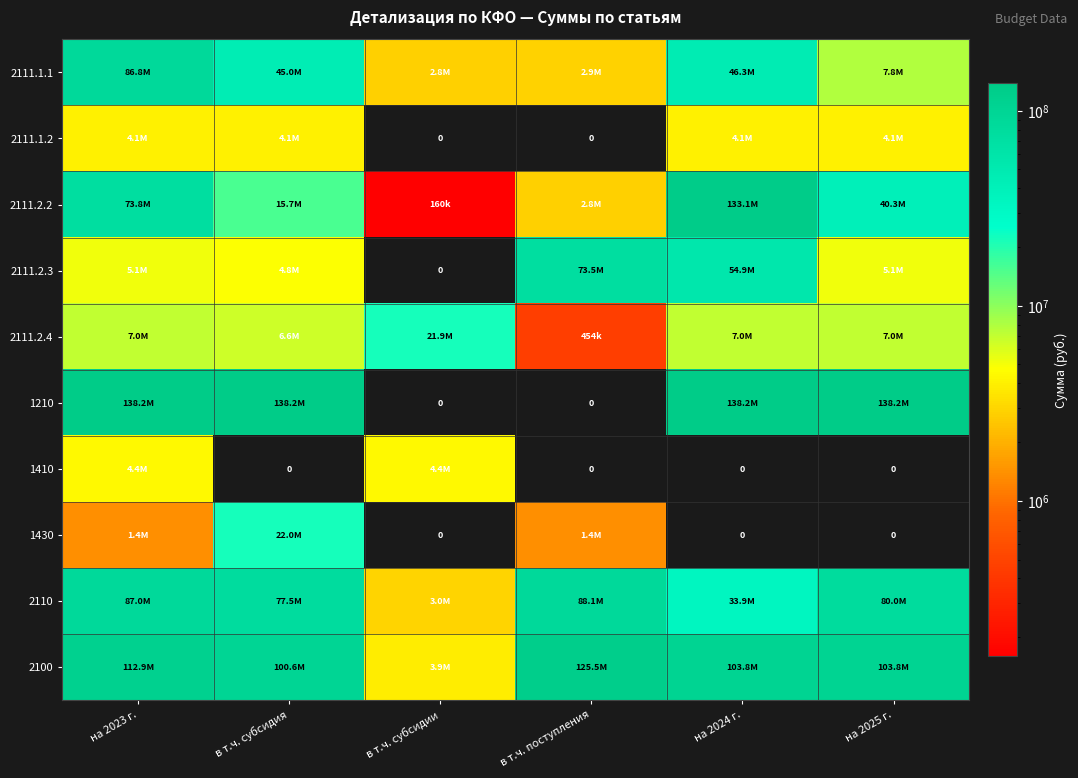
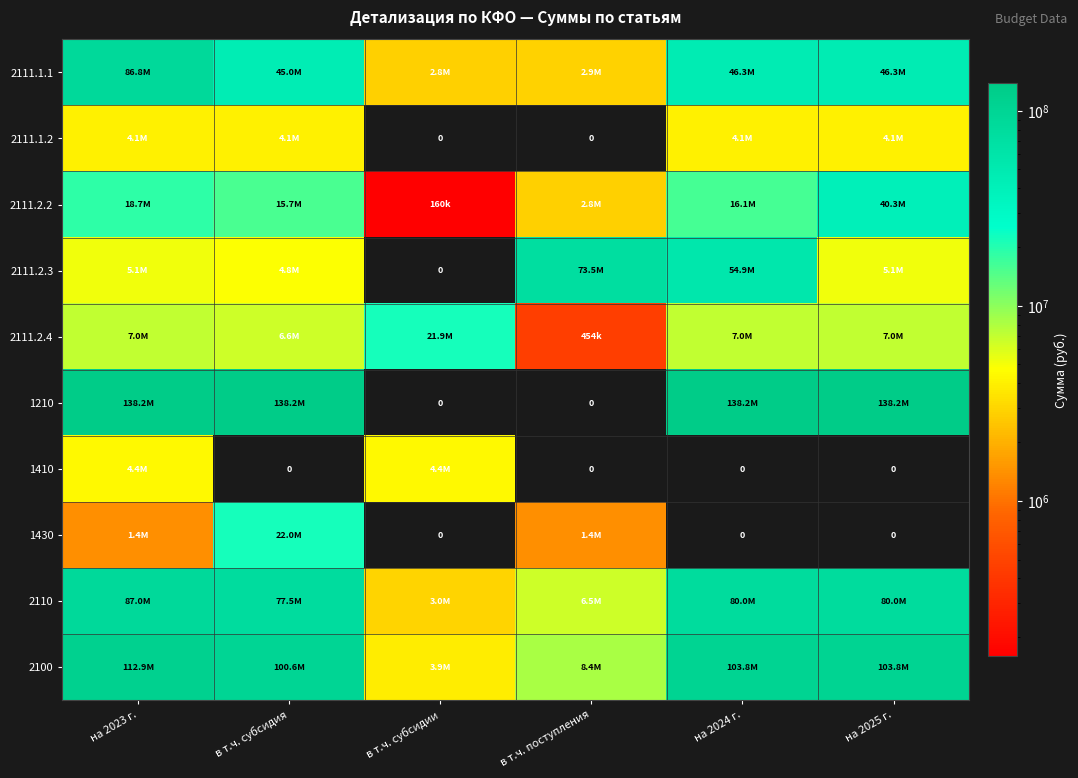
  {
    "2111.1.1": {
      "на 2023 г.": "86.8M",
      "в т.ч. субсидия": "45.0M",
      "в т.ч. субсидии": "2.8M",
      "в т.ч. поступления": "2.9M",
      "на 2024 г.": "46.3M",
-     "на 2025 г.": "7.8M"
+     "на 2025 г.": "46.3M"
    },
    "2111.1.2": {
      "на 2023 г.": "4.1M",
      "в т.ч. субсидия": "4.1M",
      "в т.ч. субсидии": "0",
      "в т.ч. поступления": "0",
      "на 2024 г.": "4.1M",
      "на 2025 г.": "4.1M"
    },
    "2111.2.2": {
-     "на 2023 г.": "73.8M",
+     "на 2023 г.": "18.7M",
      "в т.ч. субсидия": "15.7M",
      "в т.ч. субсидии": "160k",
      "в т.ч. поступления": "2.8M",
-     "на 2024 г.": "133.1M",
+     "на 2024 г.": "16.1M",
      "на 2025 г.": "40.3M"
    },
    "2111.2.3": {
      "на 2023 г.": "5.1M",
      "в т.ч. субсидия": "4.8M",
      "в т.ч. субсидии": "0",
      "в т.ч. поступления": "73.5M",
      "на 2024 г.": "54.9M",
      "на 2025 г.": "5.1M"
    },
    "2111.2.4": {
      "на 2023 г.": "7.0M",
      "в т.ч. субсидия": "6.6M",
      "в т.ч. субсидии": "21.9M",
      "в т.ч. поступления": "454k",
      "на 2024 г.": "7.0M",
      "на 2025 г.": "7.0M"
    },
    "1210": {
      "на 2023 г.": "138.2M",
      "в т.ч. субсидия": "138.2M",
      "в т.ч. субсидии": "0",
      "в т.ч. поступления": "0",
      "на 2024 г.": "138.2M",
      "на 2025 г.": "138.2M"
    },
    "1410": {
      "на 2023 г.": "4.4M",
      "в т.ч. субсидия": "0",
      "в т.ч. субсидии": "4.4M",
      "в т.ч. поступления": "0",
      "на 2024 г.": "0",
      "на 2025 г.": "0"
    },
    "1430": {
      "на 2023 г.": "1.4M",
      "в т.ч. субсидия": "22.0M",
      "в т.ч. субсидии": "0",
      "в т.ч. поступления": "1.4M",
      "на 2024 г.": "0",
      "на 2025 г.": "0"
    },
    "2110": {
      "на 2023 г.": "87.0M",
      "в т.ч. субсидия": "77.5M",
      "в т.ч. субсидии": "3.0M",
-     "в т.ч. поступления": "88.1M",
-     "на 2024 г.": "33.9M",
+     "в т.ч. поступления": "6.5M",
+     "на 2024 г.": "80.0M",
      "на 2025 г.": "80.0M"
    },
    "2100": {
      "на 2023 г.": "112.9M",
      "в т.ч. субсидия": "100.6M",
      "в т.ч. субсидии": "3.9M",
-     "в т.ч. поступления": "125.5M",
+     "в т.ч. поступления": "8.4M",
      "на 2024 г.": "103.8M",
      "на 2025 г.": "103.8M"
    }
  }
